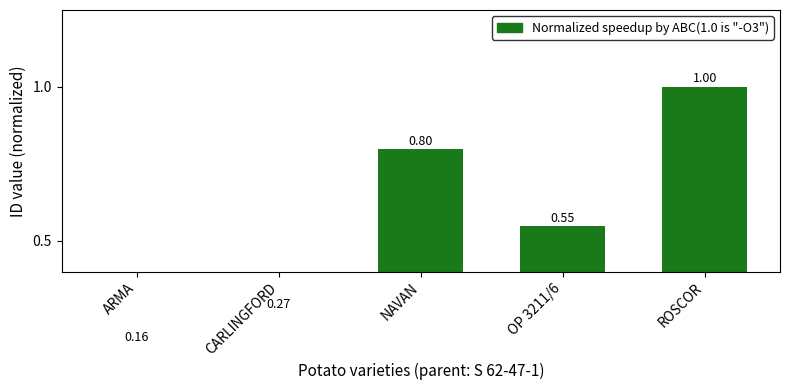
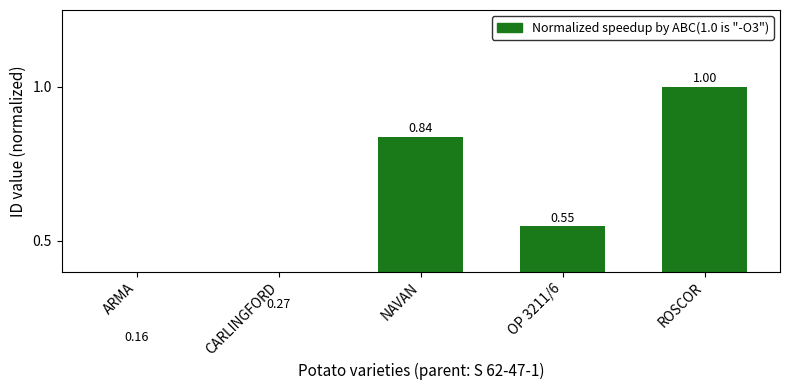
  {
-   "NAVAN": 0.80,
+   "NAVAN": 0.84,
    "OP 3211/6": 0.55,
    "ROSCOR": 1.00
  }
